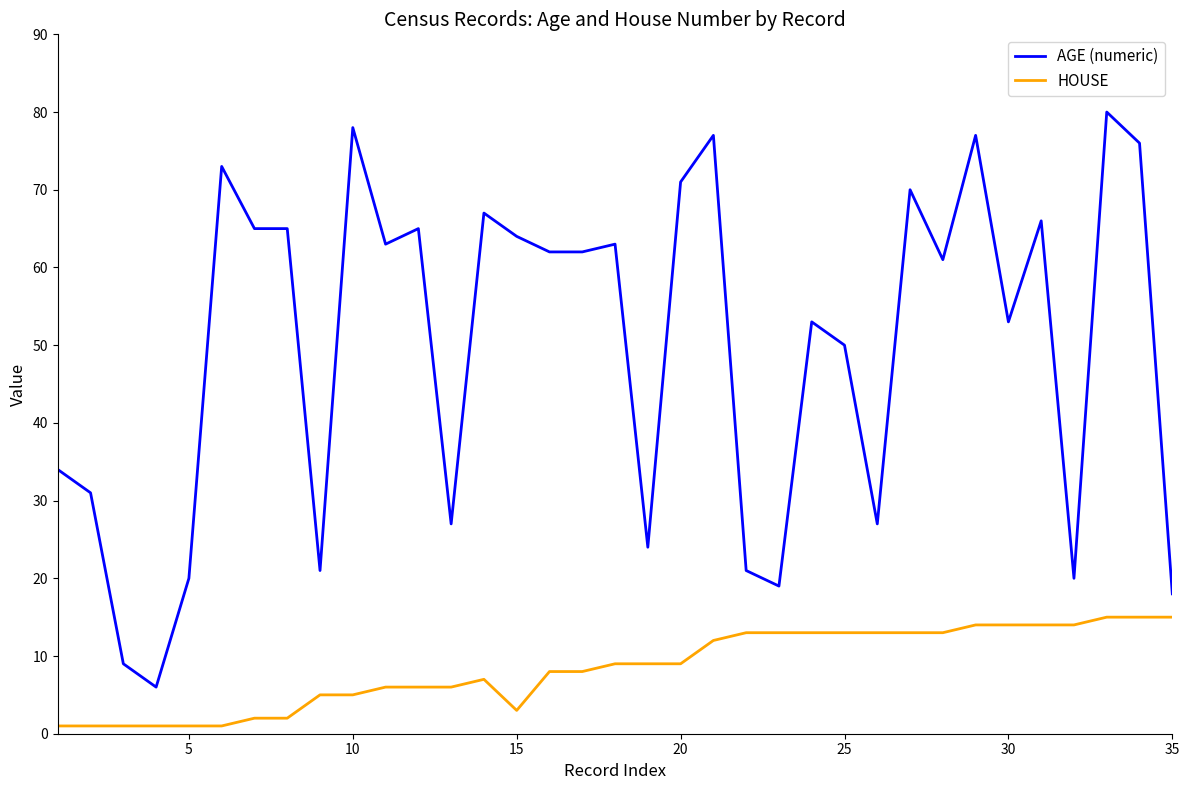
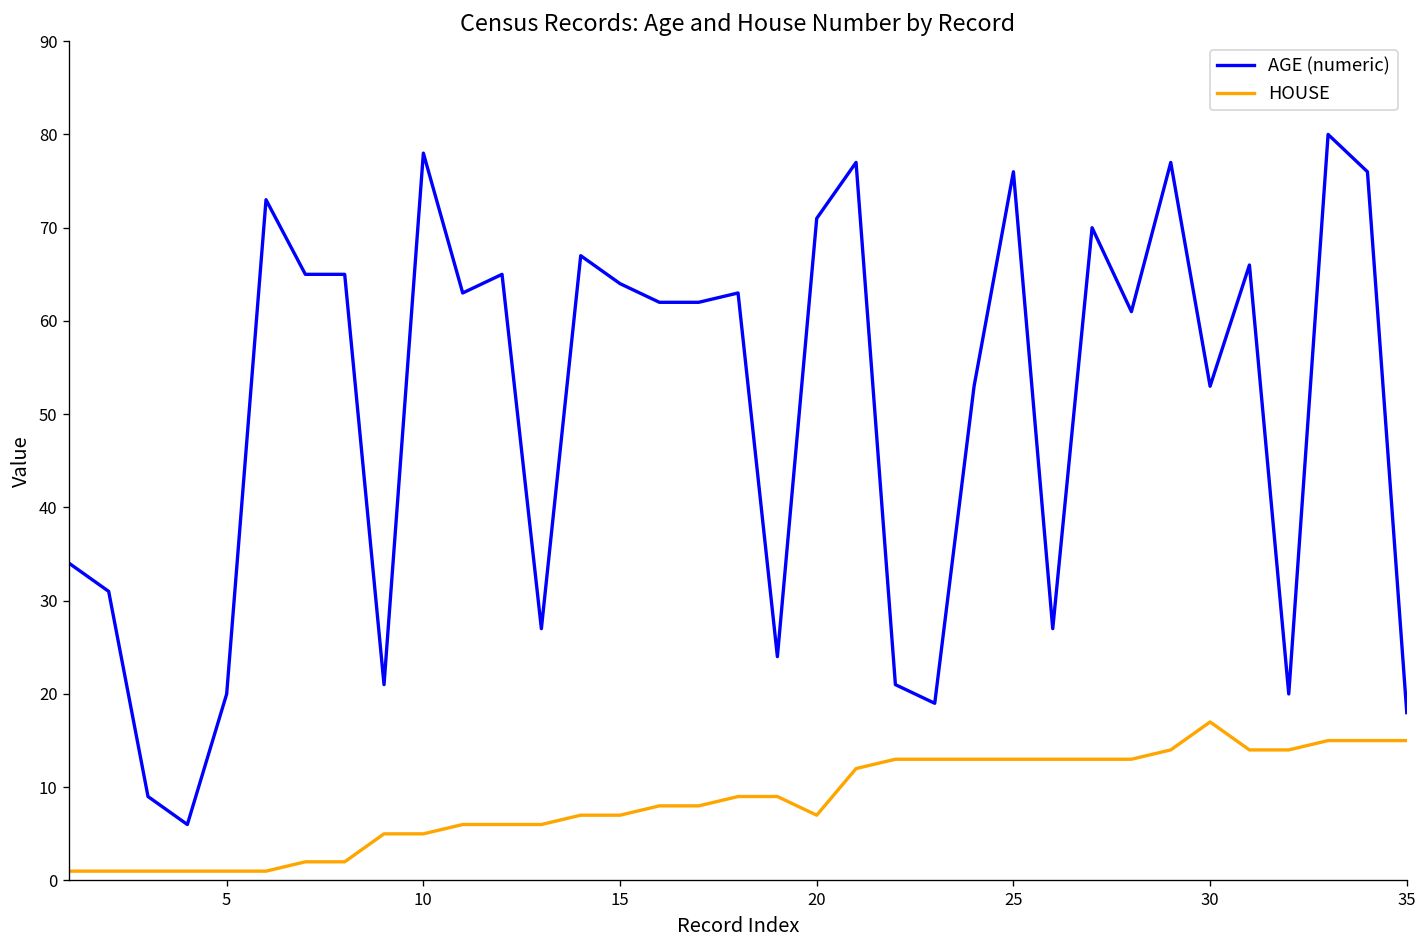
  {
    "AGE (numeric)": {
      "5": 20,
      "10": 78,
      "15": 64,
      "20": 71,
-     "25": 50,
+     "25": 76,
      "30": 53,
      "35": 18
    },
    "HOUSE": {
      "5": 1,
      "10": 5,
-     "15": 3,
-     "20": 9,
+     "15": 7,
+     "20": 7,
      "25": 13,
-     "30": 14,
+     "30": 17,
      "35": 15
    }
  }
